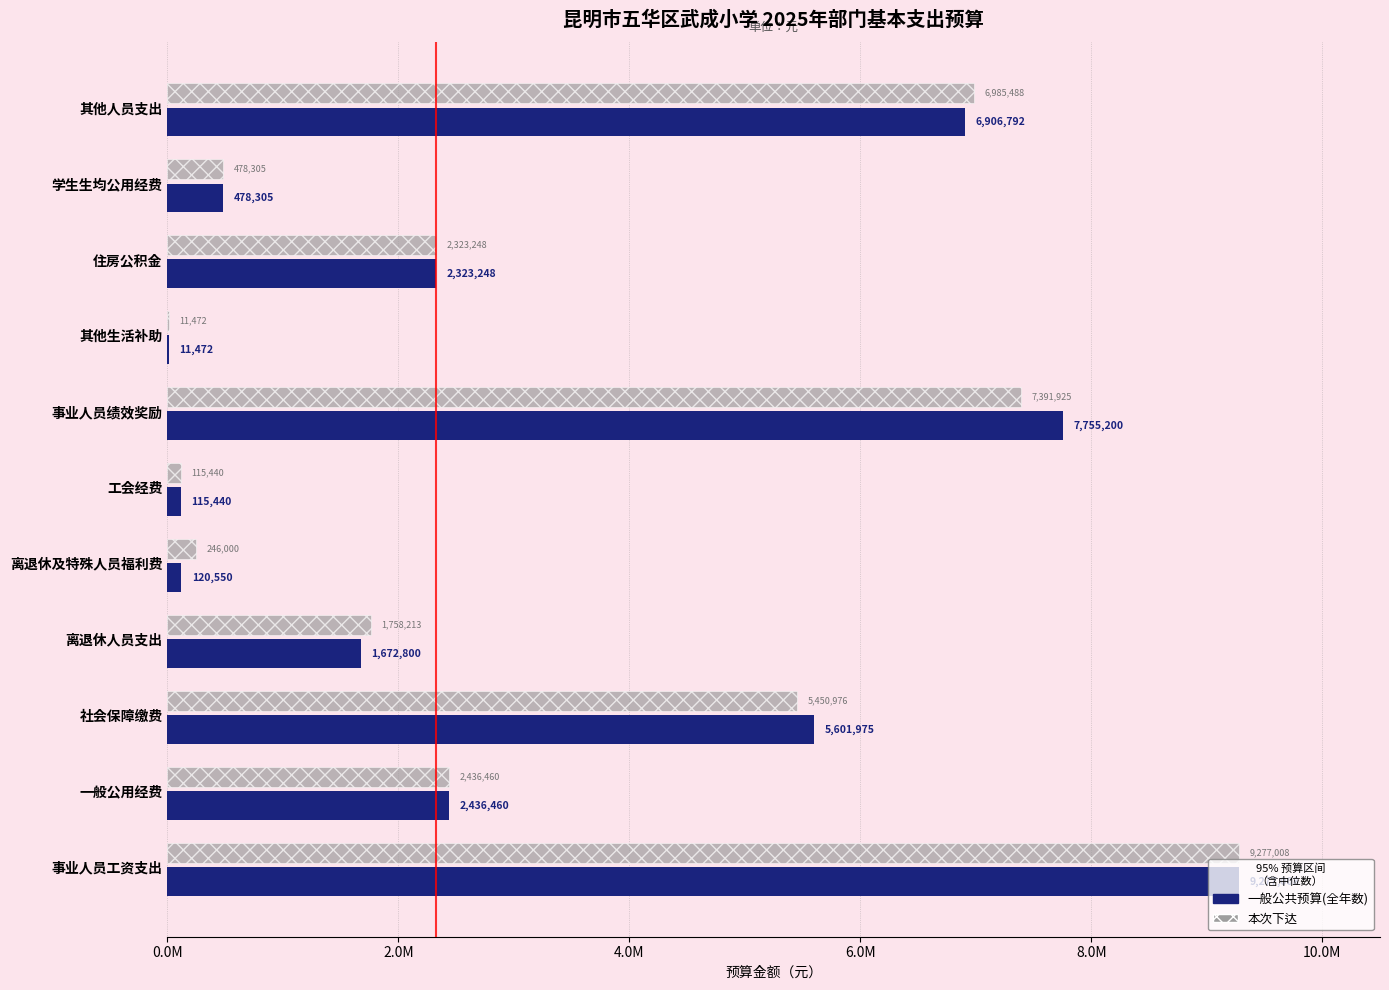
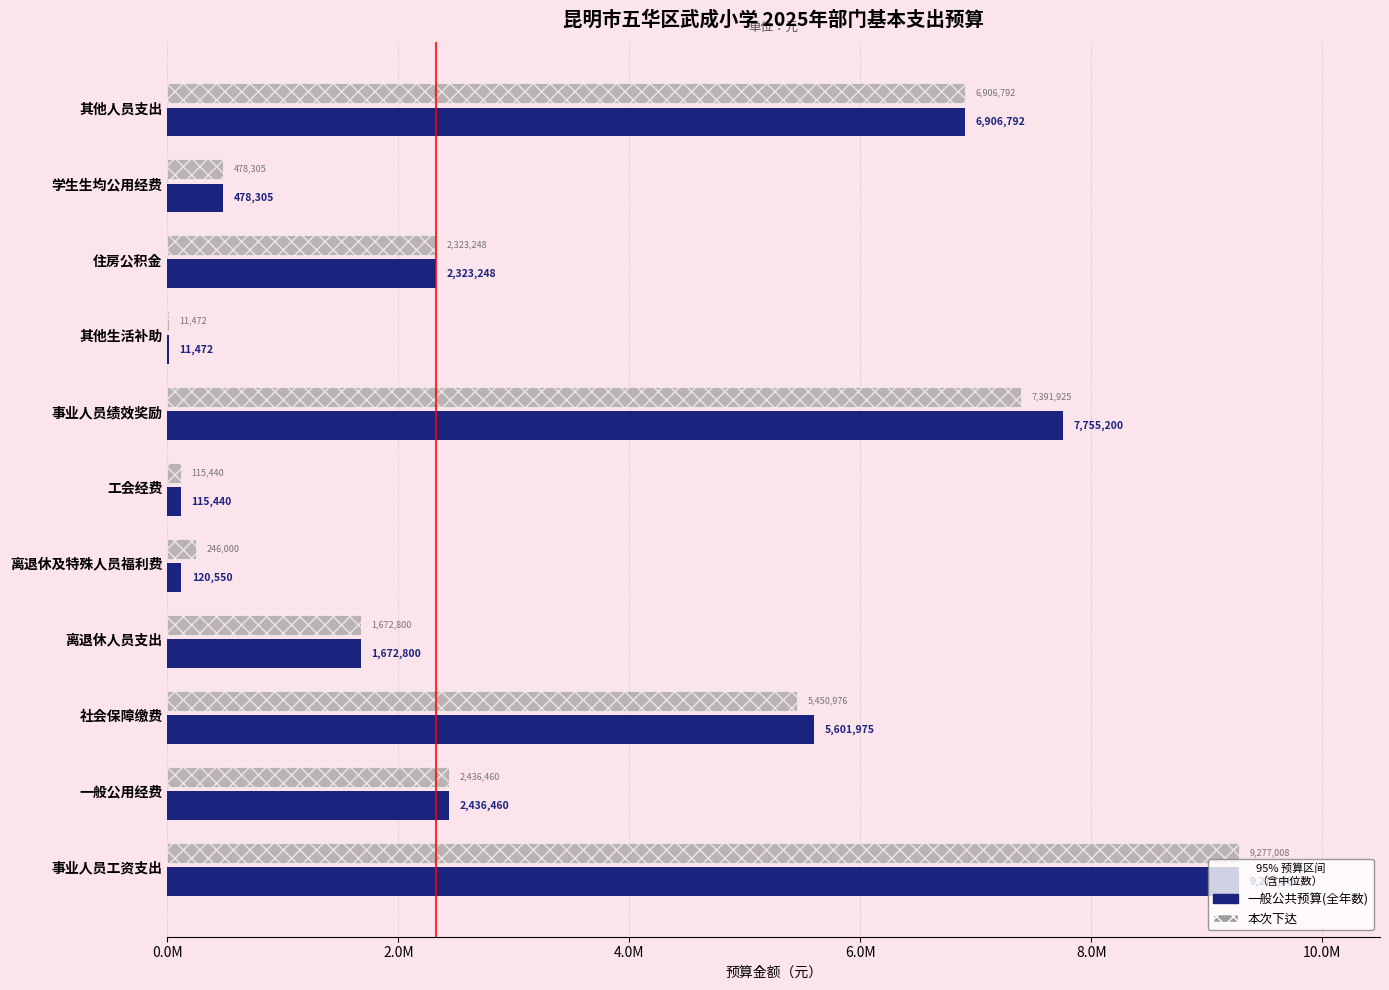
  {
    "一般公共预算(全年数)": {
      "其他人员支出": "6,906,792",
      "学生生均公用经费": "478,305",
      "住房公积金": "2,323,248",
      "其他生活补助": "11,472",
      "事业人员绩效奖励": "7,755,200",
      "工会经费": "115,440",
      "离退休及特殊人员福利费": "120,550",
      "离退休人员支出": "1,672,800",
      "社会保障缴费": "5,601,975",
      "一般公用经费": "2,436,460"
    },
    "本次下达": {
-     "其他人员支出": "6,985,488",
+     "其他人员支出": "6,906,792",
      "学生生均公用经费": "478,305",
      "住房公积金": "2,323,248",
      "其他生活补助": "11,472",
      "事业人员绩效奖励": "7,391,925",
      "工会经费": "115,440",
      "离退休及特殊人员福利费": "246,000",
-     "离退休人员支出": "1,758,213",
+     "离退休人员支出": "1,672,800",
      "社会保障缴费": "5,450,976",
      "一般公用经费": "2,436,460",
      "事业人员工资支出": "9,277,008"
    }
  }
